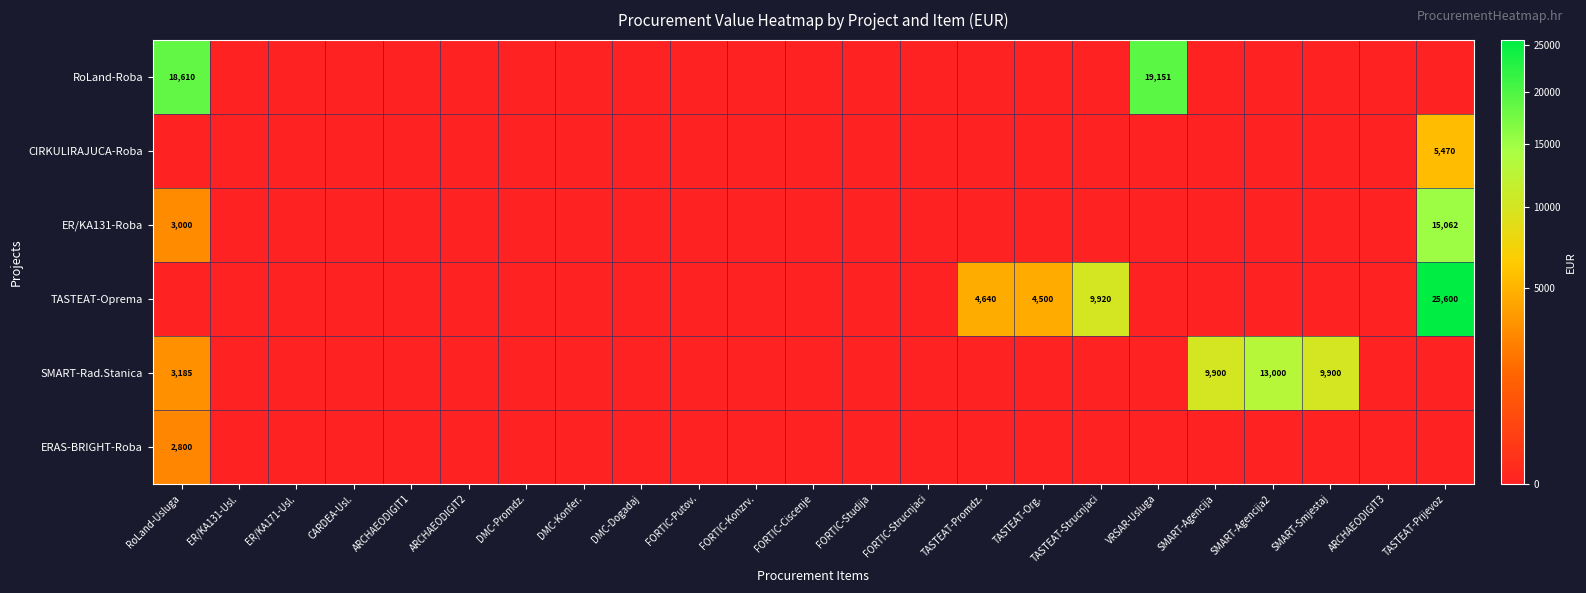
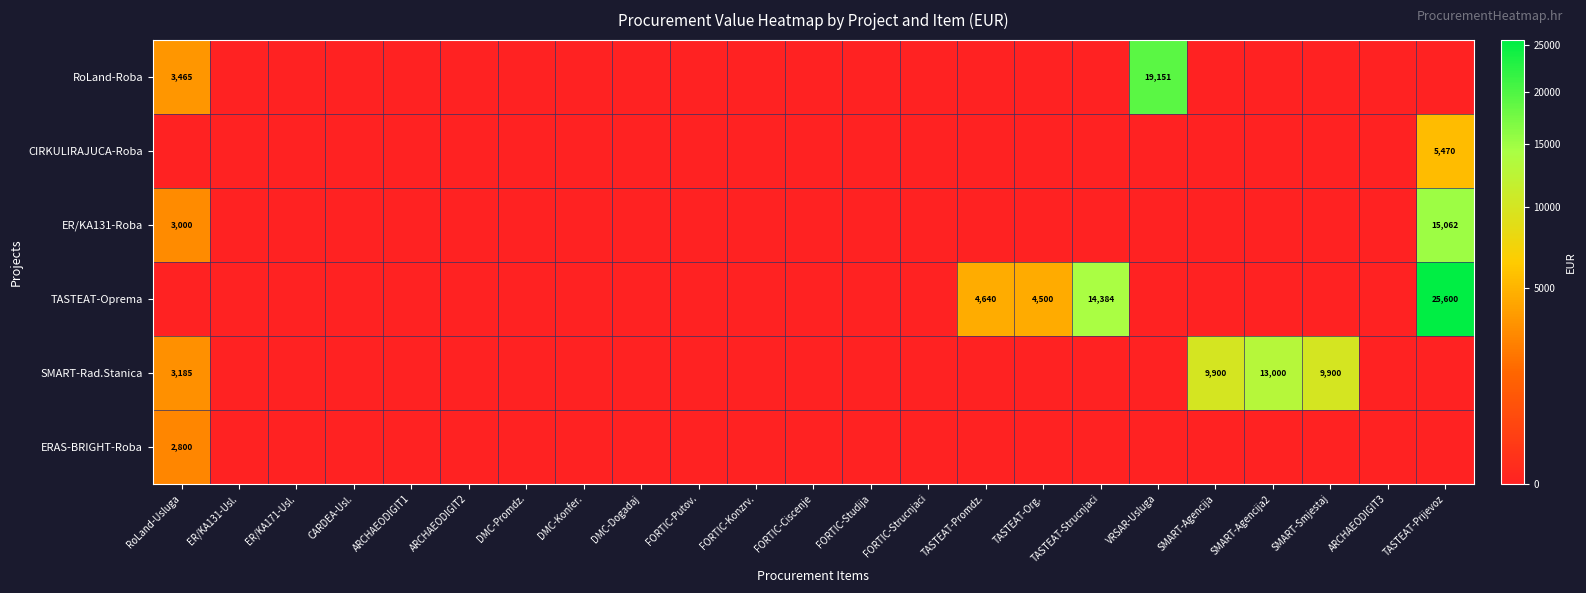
  {
    "RoLand-Roba": {
-     "RoLand-Usluga": "18,610",
+     "RoLand-Usluga": "3,465",
      "VRSAR-Usluga": "19,151"
    },
    "CIRKULIRAJUCA-Roba": {
      "TASTEAT-Prijevoz": "5,470"
    },
    "ER/KA131-Roba": {
      "RoLand-Usluga": "3,000",
      "TASTEAT-Prijevoz": "15,062"
    },
    "TASTEAT-Oprema": {
      "TASTEAT-Promdz.": "4,640",
      "TASTEAT-Org.": "4,500",
-     "TASTEAT-Strucnjaci": "9,920",
+     "TASTEAT-Strucnjaci": "14,384",
      "TASTEAT-Prijevoz": "25,600"
    },
    "SMART-Rad.Stanica": {
      "RoLand-Usluga": "3,185",
      "SMART-Agencija": "9,900",
      "SMART-Agencija2": "13,000",
      "SMART-Smjestaj": "9,900"
    },
    "ERAS-BRIGHT-Roba": {
      "RoLand-Usluga": "2,800"
    }
  }
